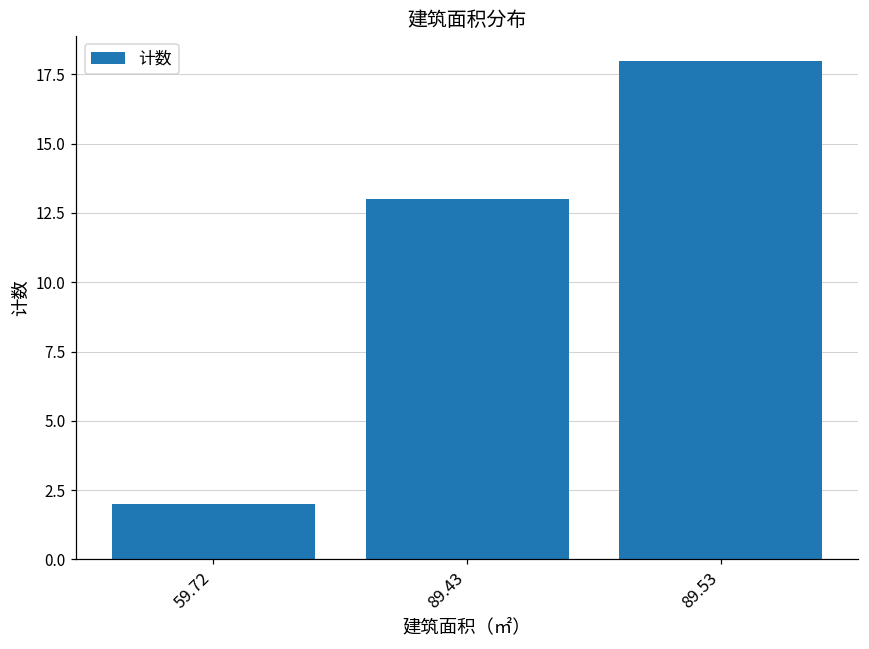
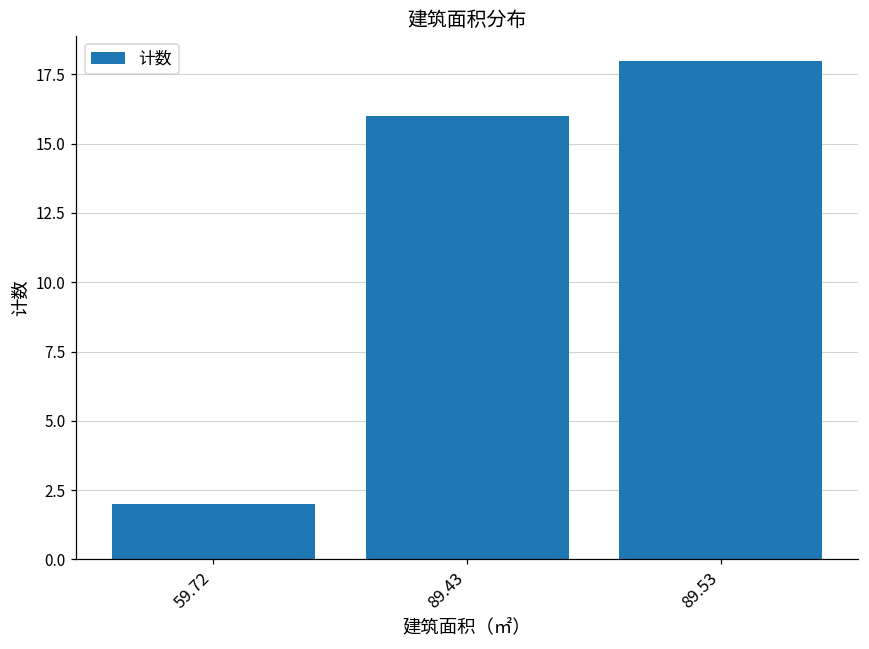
  {
    "59.72": 2,
-   "89.43": 13,
+   "89.43": 16,
    "89.53": 18
  }
